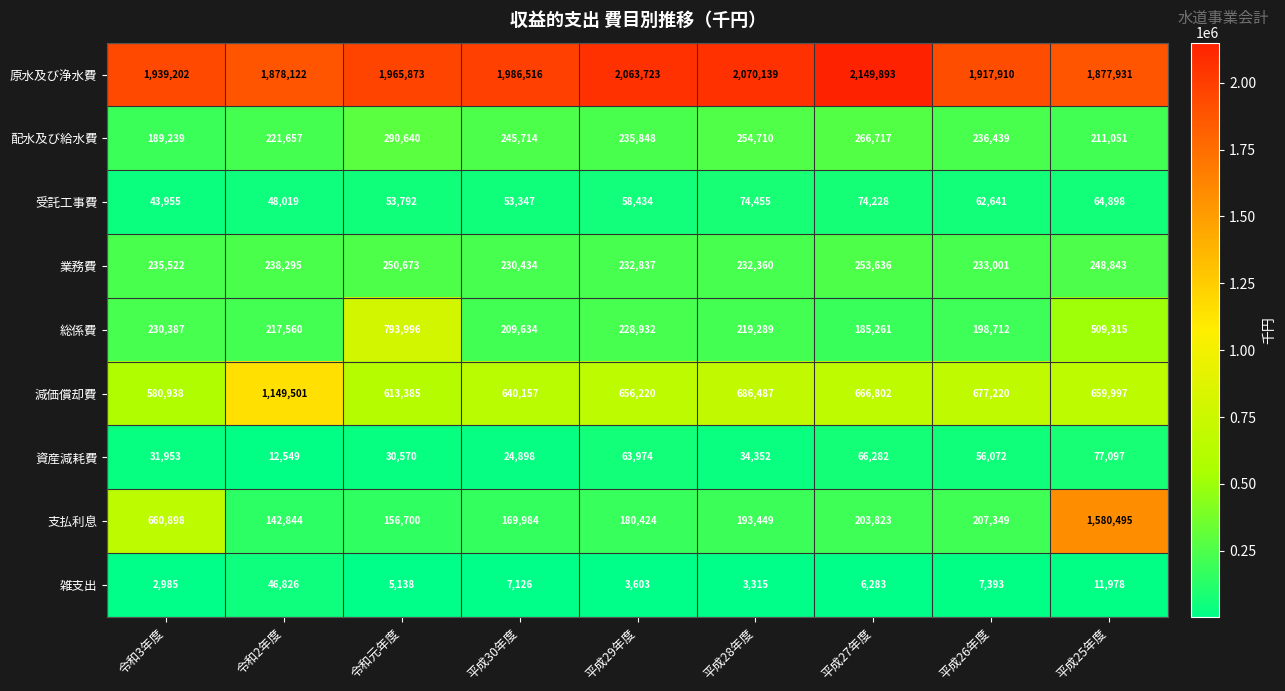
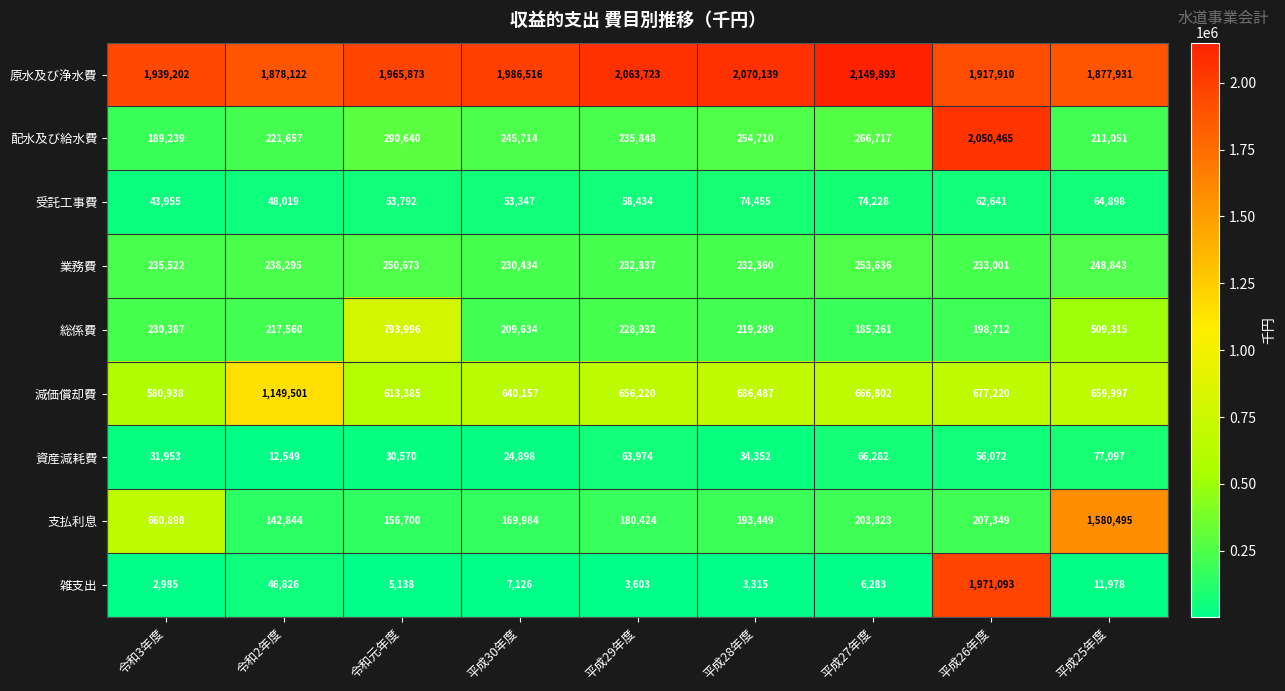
  {
    "原水及び浄水費": {
      "令和3年度": "1,939,202",
      "令和2年度": "1,878,122",
      "令和元年度": "1,965,873",
      "平成30年度": "1,986,516",
      "平成29年度": "2,063,723",
      "平成28年度": "2,070,139",
      "平成27年度": "2,149,893",
      "平成26年度": "1,917,910",
      "平成25年度": "1,877,931"
    },
    "配水及び給水費": {
      "令和3年度": "189,239",
      "令和2年度": "221,657",
      "令和元年度": "290,640",
      "平成30年度": "245,714",
      "平成29年度": "235,848",
      "平成28年度": "254,710",
      "平成27年度": "266,717",
-     "平成26年度": "236,439",
+     "平成26年度": "2,050,465",
      "平成25年度": "211,051"
    },
    "受託工事費": {
      "令和3年度": "43,955",
      "令和2年度": "48,019",
      "令和元年度": "53,792",
      "平成30年度": "53,347",
      "平成29年度": "58,434",
      "平成28年度": "74,455",
      "平成27年度": "74,228",
      "平成26年度": "62,641",
      "平成25年度": "64,898"
    },
    "業務費": {
      "令和3年度": "235,522",
      "令和2年度": "238,295",
      "令和元年度": "250,673",
      "平成30年度": "230,434",
      "平成29年度": "232,837",
      "平成28年度": "232,360",
      "平成27年度": "253,636",
      "平成26年度": "233,001",
      "平成25年度": "248,843"
    },
    "総係費": {
      "令和3年度": "230,387",
      "令和2年度": "217,560",
      "令和元年度": "793,996",
      "平成30年度": "209,634",
      "平成29年度": "228,932",
      "平成28年度": "219,289",
      "平成27年度": "185,261",
      "平成26年度": "198,712",
      "平成25年度": "509,315"
    },
    "減価償却費": {
      "令和3年度": "580,938",
      "令和2年度": "1,149,501",
      "令和元年度": "613,385",
      "平成30年度": "640,157",
      "平成29年度": "656,220",
      "平成28年度": "686,487",
      "平成27年度": "666,802",
      "平成26年度": "677,220",
      "平成25年度": "659,997"
    },
    "資産減耗費": {
      "令和3年度": "31,953",
      "令和2年度": "12,549",
      "令和元年度": "30,570",
      "平成30年度": "24,898",
      "平成29年度": "63,974",
      "平成28年度": "34,352",
      "平成27年度": "66,282",
      "平成26年度": "56,072",
      "平成25年度": "77,097"
    },
    "支払利息": {
      "令和3年度": "660,898",
      "令和2年度": "142,844",
      "令和元年度": "156,700",
      "平成30年度": "169,984",
      "平成29年度": "180,424",
      "平成28年度": "193,449",
      "平成27年度": "203,823",
      "平成26年度": "207,349",
      "平成25年度": "1,580,495"
    },
    "雑支出": {
      "令和3年度": "2,985",
      "令和2年度": "46,826",
      "令和元年度": "5,138",
      "平成30年度": "7,126",
      "平成29年度": "3,603",
      "平成28年度": "3,315",
      "平成27年度": "6,283",
-     "平成26年度": "7,393",
+     "平成26年度": "1,971,093",
      "平成25年度": "11,978"
    }
  }
